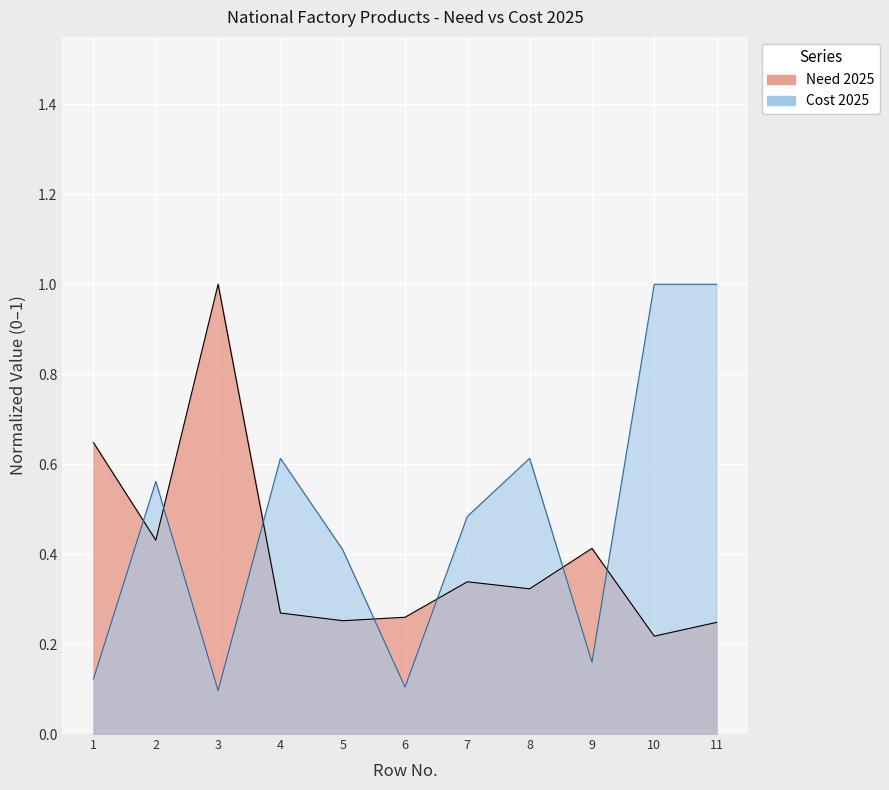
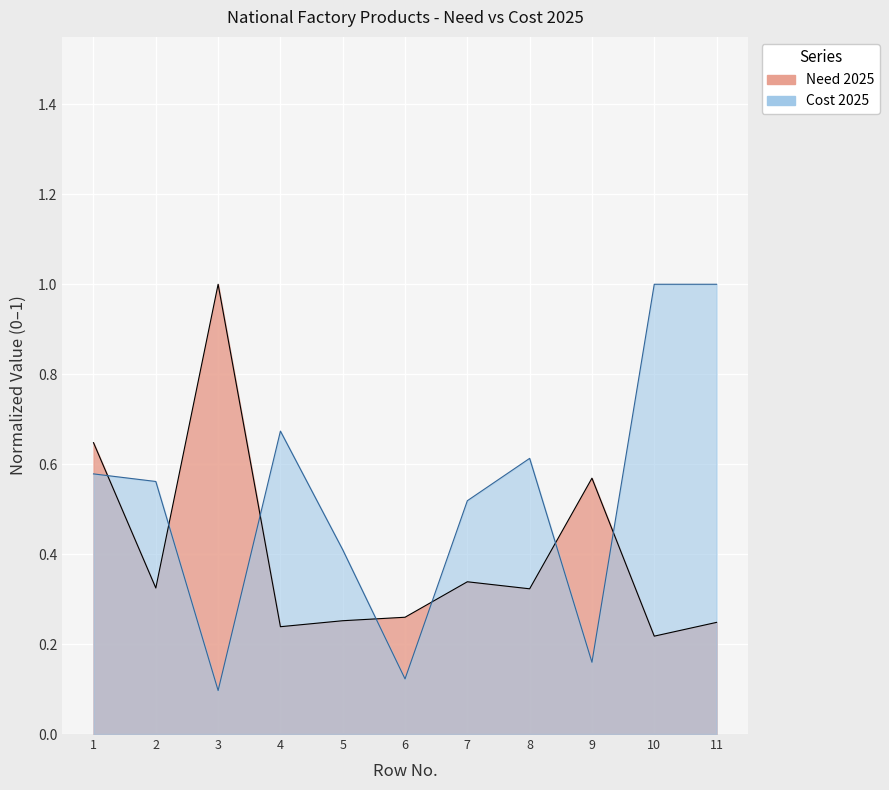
  {
    "Need 2025": {
      "1": 0.65,
-     "2": 0.43,
+     "2": 0.32,
      "3": 1.00,
-     "4": 0.27,
+     "4": 0.24,
      "5": 0.25,
      "6": 0.26,
      "7": 0.34,
      "8": 0.32,
-     "9": 0.41,
+     "9": 0.57,
      "10": 0.22,
      "11": 0.25
    },
    "Cost 2025": {
-     "1": 0.12,
+     "1": 0.58,
      "2": 0.56,
      "3": 0.10,
-     "4": 0.61,
+     "4": 0.67,
      "5": 0.41,
-     "6": 0.10,
-     "7": 0.48,
+     "6": 0.12,
+     "7": 0.52,
      "8": 0.61,
      "9": 0.16,
      "10": 1.00,
      "11": 1.00
    }
  }
